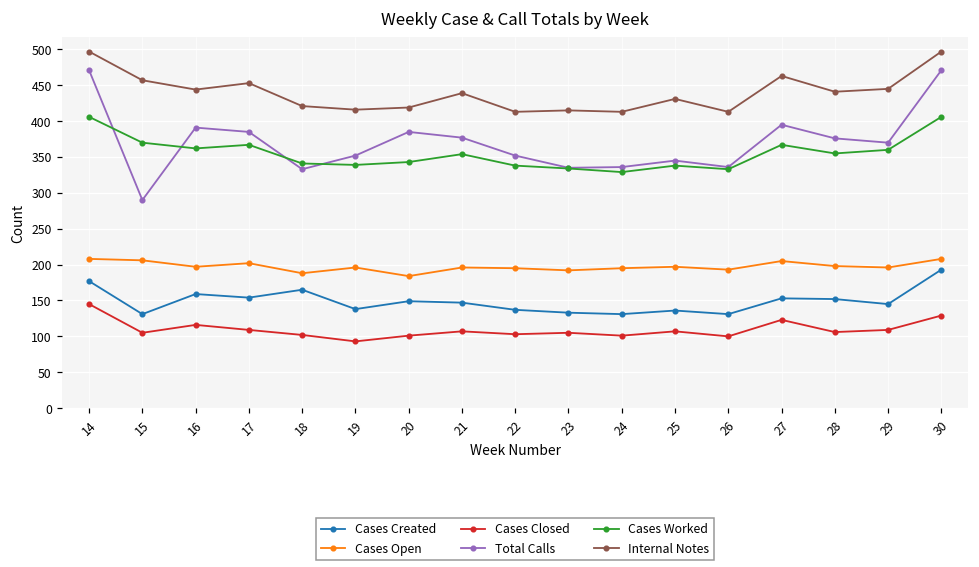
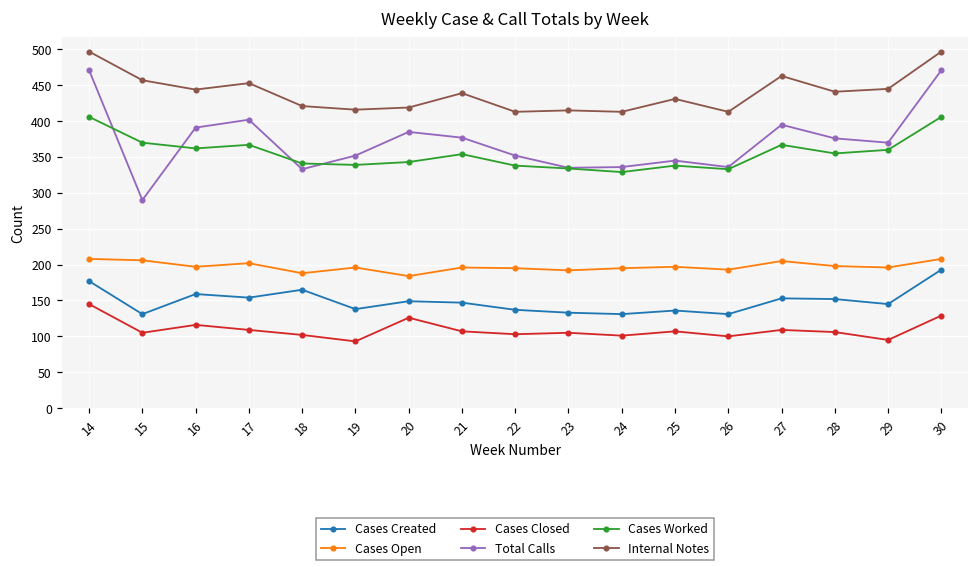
  {
    "Cases Created": {
      "14": 180,
      "15": 130,
      "16": 160,
      "17": 150,
      "18": 170,
      "19": 140,
      "20": 150,
      "21": 150,
      "22": 140,
      "23": 130,
      "24": 130,
      "25": 140,
      "26": 130,
      "27": 150,
      "28": 150,
      "29": 150,
      "30": 190
    },
    "Cases Open": {
      "14": 210,
      "15": 210,
      "16": 200,
      "17": 200,
      "18": 190,
      "19": 200,
      "20": 180,
      "21": 200,
      "22": 200,
      "23": 190,
      "24": 200,
      "25": 200,
      "26": 190,
      "27": 210,
      "28": 200,
      "29": 200,
      "30": 210
    },
    "Cases Closed": {
      "14": 150,
      "15": 110,
      "16": 120,
      "17": 110,
      "18": 100,
      "19": 90,
-     "20": 100,
+     "20": 130,
      "21": 110,
      "22": 100,
      "23": 110,
      "24": 100,
      "25": 110,
      "26": 100,
-     "27": 120,
+     "27": 110,
      "28": 110,
-     "29": 110,
+     "29": 100,
      "30": 130
    },
    "Total Calls": {
      "14": 470,
      "15": 290,
      "16": 390,
-     "17": 390,
+     "17": 400,
      "18": 330,
      "19": 350,
      "20": 390,
      "21": 380,
      "22": 350,
      "24": 340,
      "25": 350,
      "27": 400,
      "28": 380,
      "29": 370,
      "30": 470
    },
    "Cases Worked": {
      "14": 410,
      "15": 370,
      "16": 360,
      "17": 370,
      "18": 340,
      "19": 340,
      "20": 340,
      "21": 350,
      "22": 340,
      "24": 330,
      "25": 340,
      "27": 370,
      "28": 360,
      "29": 360,
      "30": 410
    },
    "Internal Notes": {
      "14": 500,
      "15": 460,
      "16": 440,
      "17": 450,
      "18": 420,
      "19": 420,
      "20": 420,
      "21": 440,
      "22": 410,
      "23": 420,
      "24": 410,
      "25": 430,
      "26": 410,
      "27": 460,
      "28": 440,
      "29": 450,
      "30": 500
    }
  }
